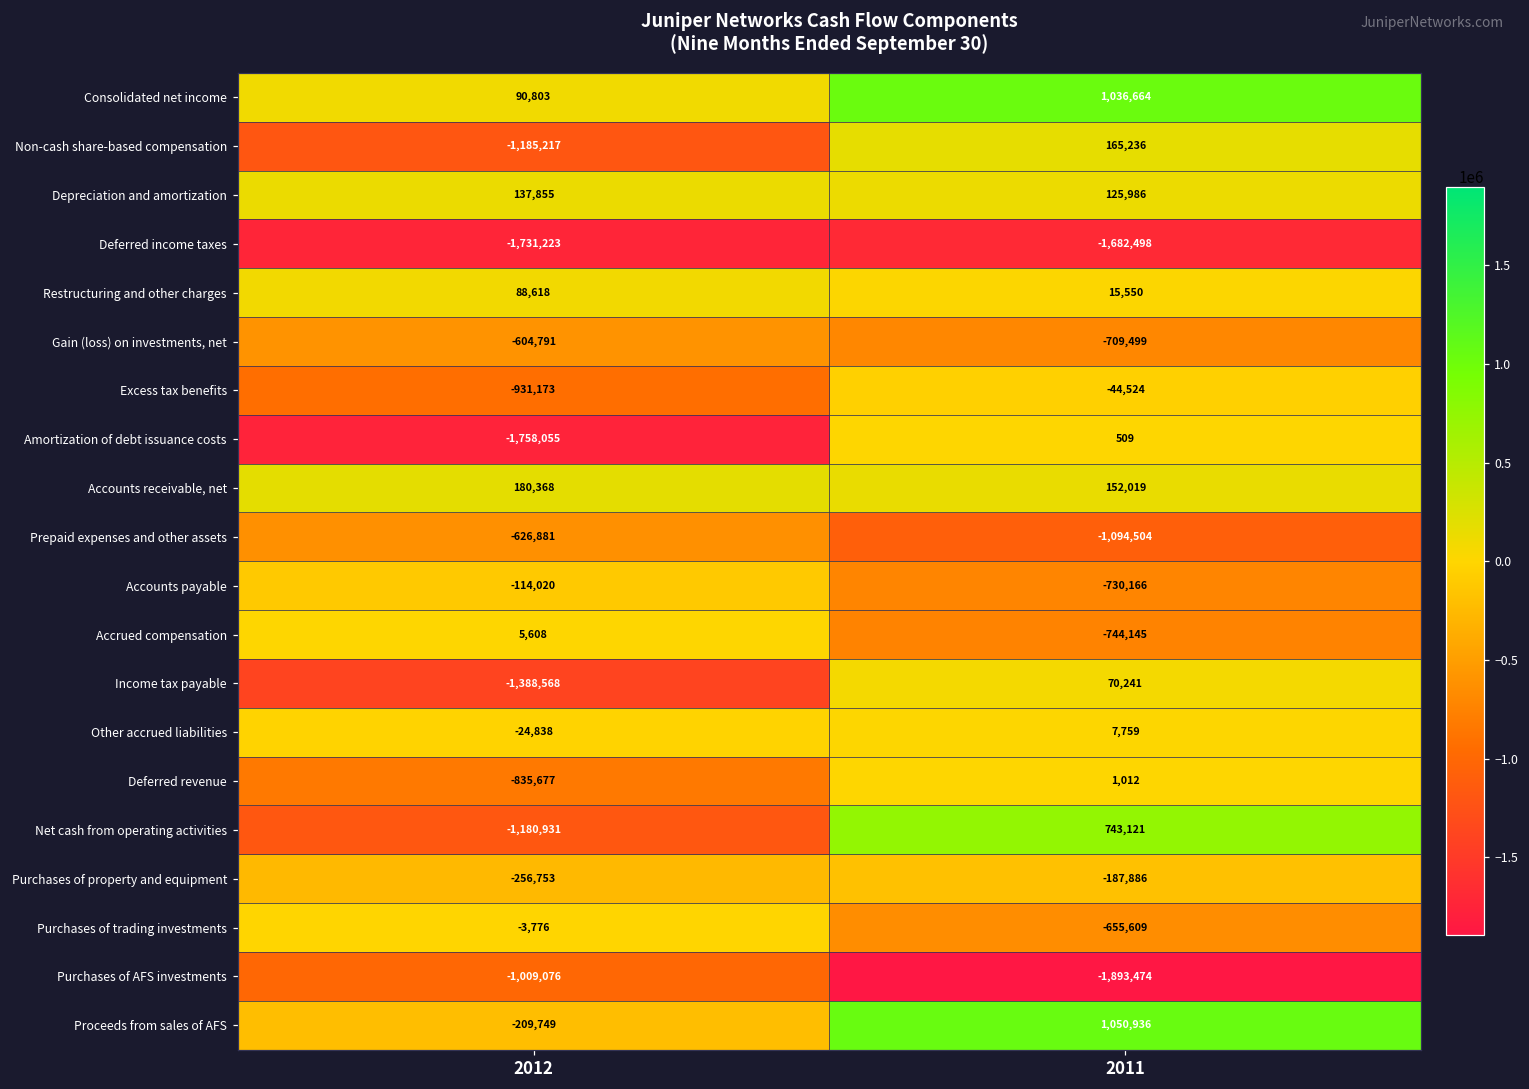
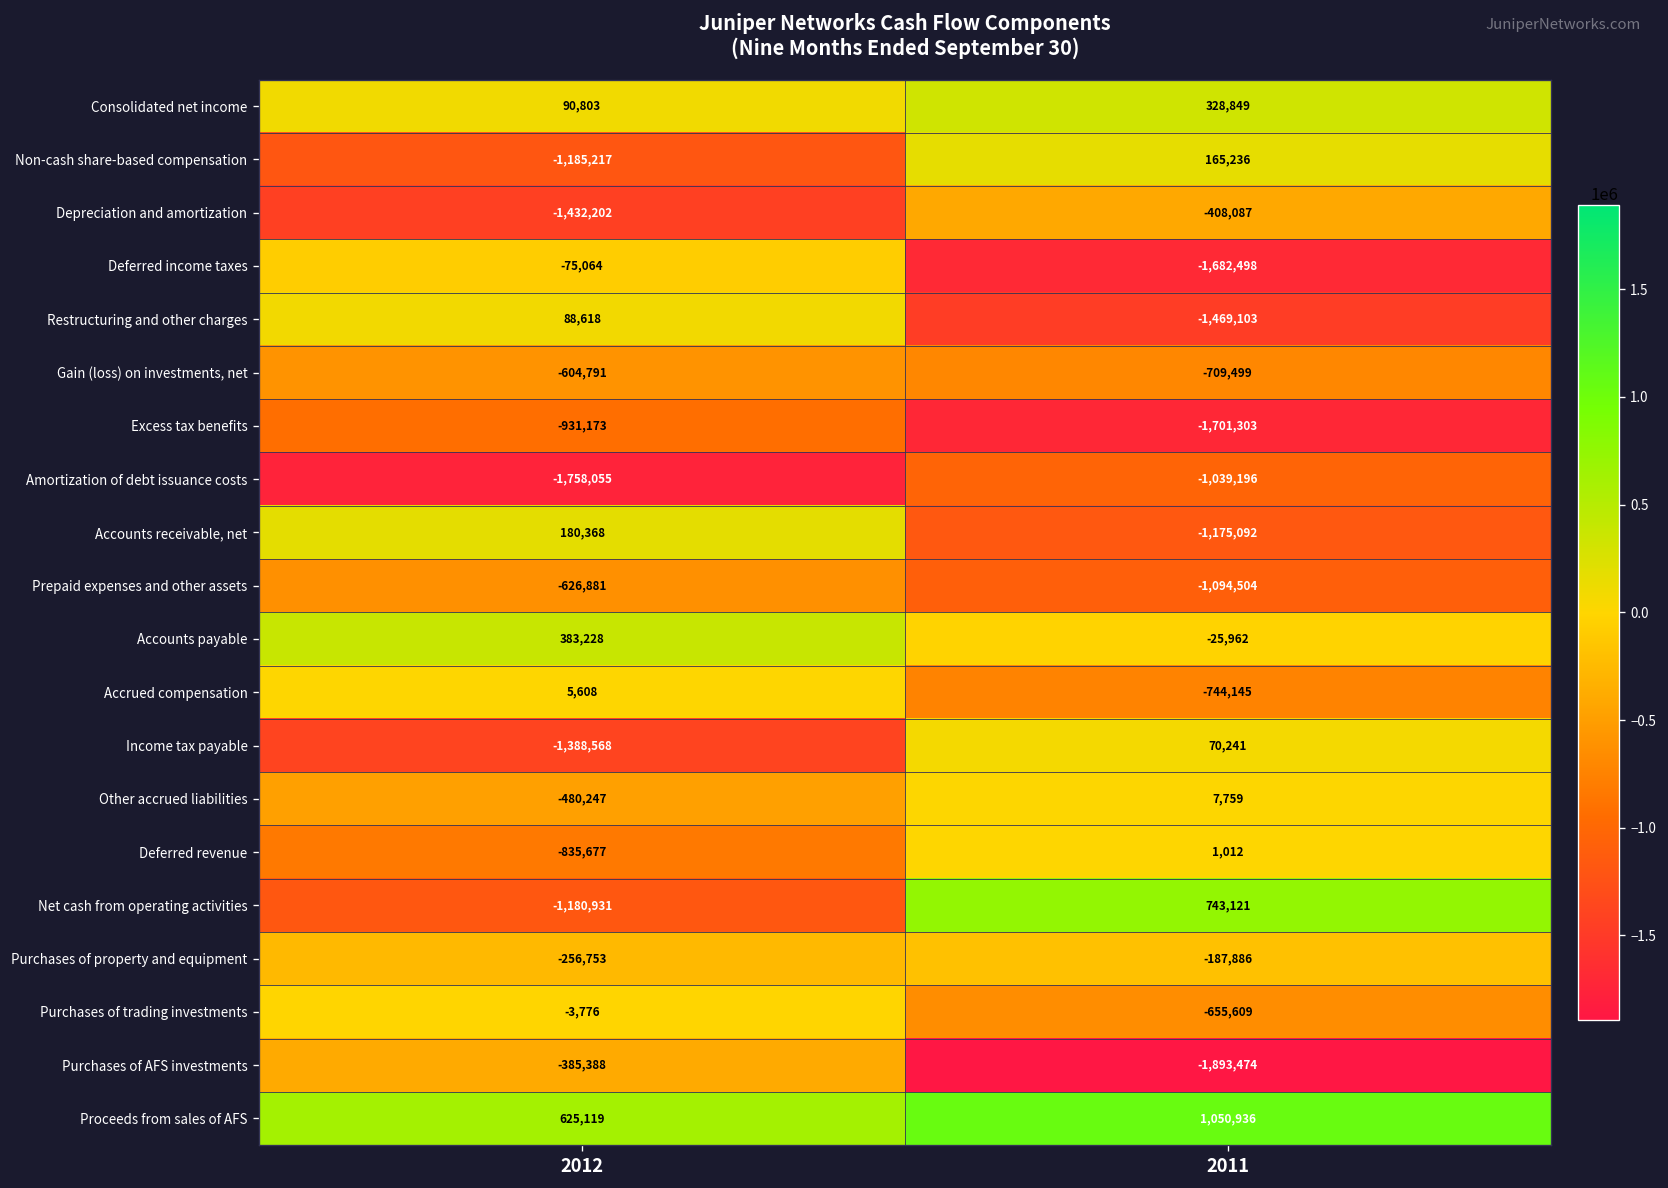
  {
    "Consolidated net income": {
      "2012": "90,803",
-     "2011": "1,036,664"
+     "2011": "328,849"
    },
    "Non-cash share-based compensation": {
      "2012": "-1,185,217",
      "2011": "165,236"
    },
    "Depreciation and amortization": {
-     "2012": "137,855",
-     "2011": "125,986"
+     "2012": "-1,432,202",
+     "2011": "-408,087"
    },
    "Deferred income taxes": {
-     "2012": "-1,731,223",
+     "2012": "-75,064",
      "2011": "-1,682,498"
    },
    "Restructuring and other charges": {
      "2012": "88,618",
-     "2011": "15,550"
+     "2011": "-1,469,103"
    },
    "Gain (loss) on investments, net": {
      "2012": "-604,791",
      "2011": "-709,499"
    },
    "Excess tax benefits": {
      "2012": "-931,173",
-     "2011": "-44,524"
+     "2011": "-1,701,303"
    },
    "Amortization of debt issuance costs": {
      "2012": "-1,758,055",
-     "2011": "509"
+     "2011": "-1,039,196"
    },
    "Accounts receivable, net": {
      "2012": "180,368",
-     "2011": "152,019"
+     "2011": "-1,175,092"
    },
    "Prepaid expenses and other assets": {
      "2012": "-626,881",
      "2011": "-1,094,504"
    },
    "Accounts payable": {
-     "2012": "-114,020",
-     "2011": "-730,166"
+     "2012": "383,228",
+     "2011": "-25,962"
    },
    "Accrued compensation": {
      "2012": "5,608",
      "2011": "-744,145"
    },
    "Income tax payable": {
      "2012": "-1,388,568",
      "2011": "70,241"
    },
    "Other accrued liabilities": {
-     "2012": "-24,838",
+     "2012": "-480,247",
      "2011": "7,759"
    },
    "Deferred revenue": {
      "2012": "-835,677",
      "2011": "1,012"
    },
    "Net cash from operating activities": {
      "2012": "-1,180,931",
      "2011": "743,121"
    },
    "Purchases of property and equipment": {
      "2012": "-256,753",
      "2011": "-187,886"
    },
    "Purchases of trading investments": {
      "2012": "-3,776",
      "2011": "-655,609"
    },
    "Purchases of AFS investments": {
-     "2012": "-1,009,076",
+     "2012": "-385,388",
      "2011": "-1,893,474"
    },
    "Proceeds from sales of AFS": {
-     "2012": "-209,749",
+     "2012": "625,119",
      "2011": "1,050,936"
    }
  }
